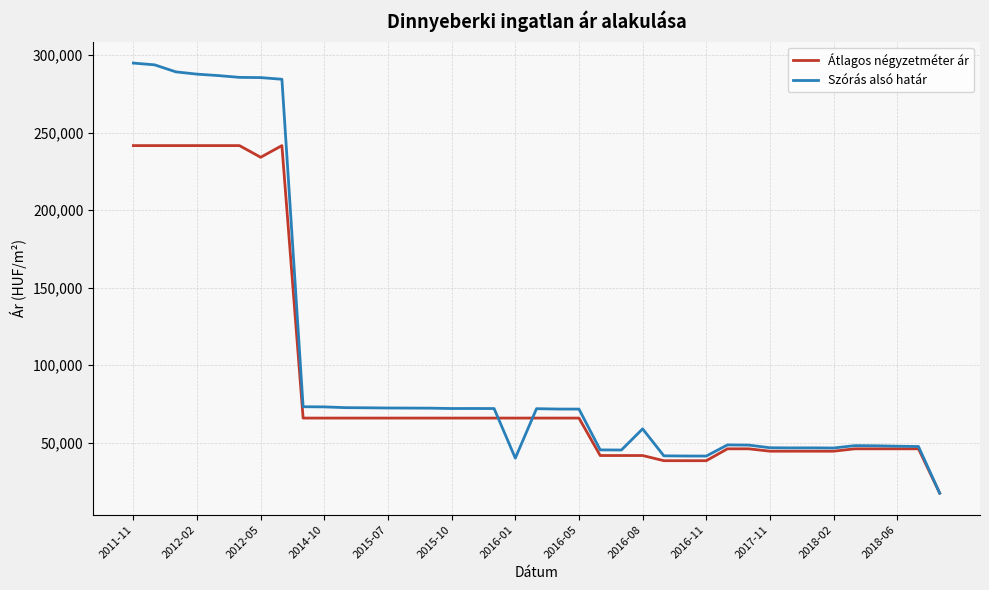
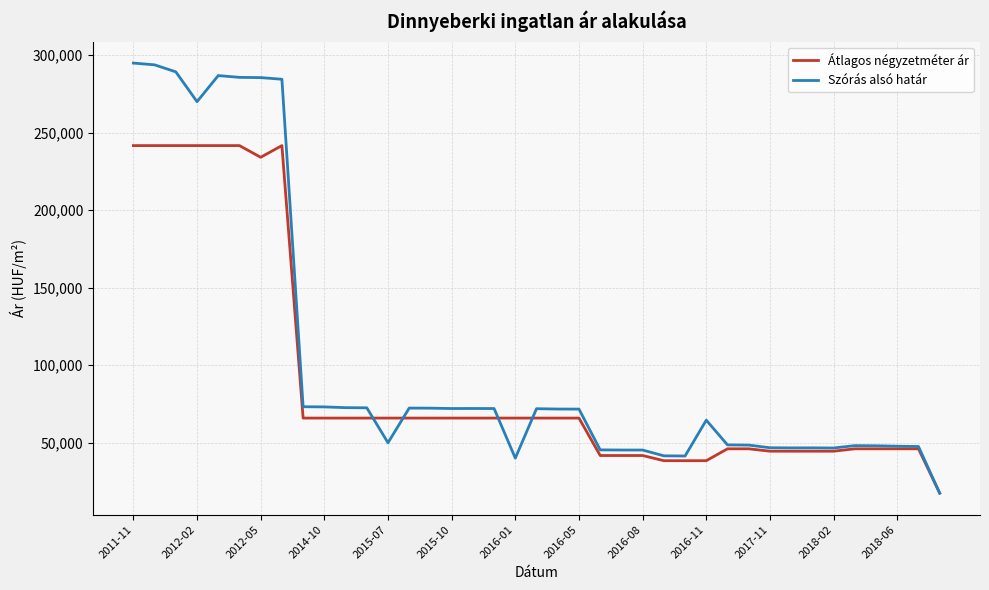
  {
    "Átlagos négyzetméter ár": {
      "2011-11": "242,000",
      "2012-02": "242,000",
      "2012-05": "234,000",
      "2014-10": "66,000",
      "2015-07": "66,000",
      "2015-10": "66,000",
      "2016-01": "66,000",
      "2016-05": "66,000",
      "2016-08": "42,000",
      "2016-11": "38,000",
      "2017-11": "44,000",
      "2018-02": "44,000",
      "2018-06": "46,000"
    },
    "Szórás alsó határ": {
      "2011-11": "295,000",
-     "2012-02": "288,000",
+     "2012-02": "270,000",
      "2012-05": "286,000",
      "2014-10": "73,000",
-     "2015-07": "72,000",
+     "2015-07": "50,000",
      "2015-10": "72,000",
      "2016-01": "40,000",
      "2016-05": "72,000",
-     "2016-08": "59,000",
-     "2016-11": "41,000",
+     "2016-08": "45,000",
+     "2016-11": "64,000",
      "2017-11": "47,000",
      "2018-02": "47,000",
      "2018-06": "48,000"
    }
  }
